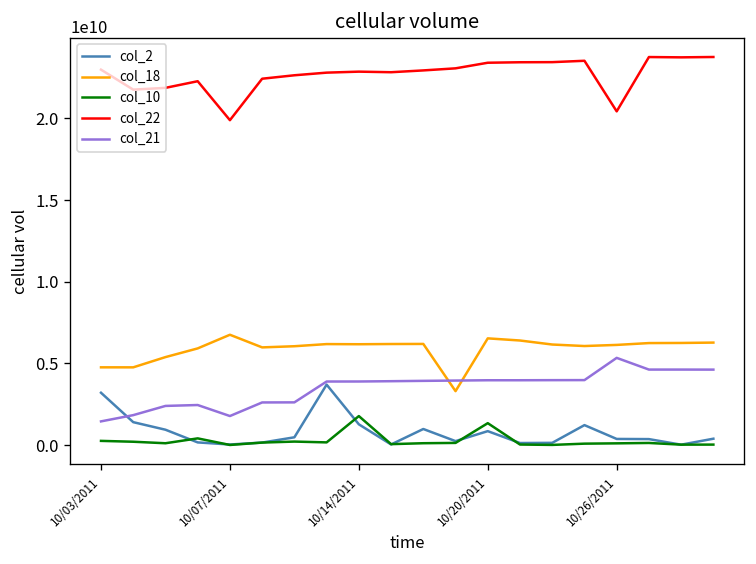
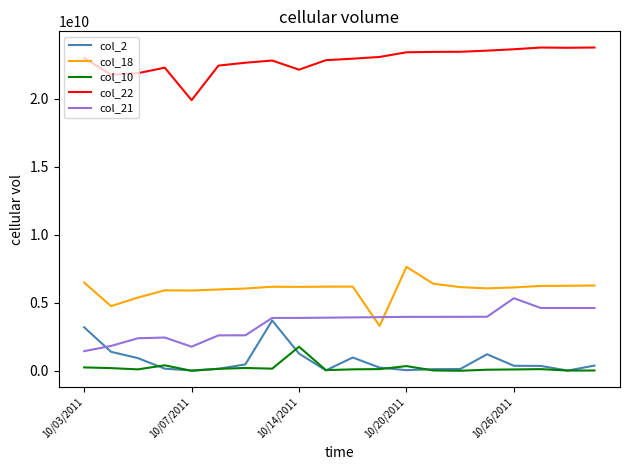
  {
    "col_2": {
      "10/03/2011": 3200000000,
      "10/14/2011": 1300000000,
-     "10/20/2011": 800000000,
+     "10/20/2011": 100000000,
      "10/26/2011": 400000000
    },
    "col_18": {
-     "10/03/2011": 4800000000,
-     "10/07/2011": 6800000000,
+     "10/03/2011": 6500000000,
+     "10/07/2011": 5900000000,
      "10/14/2011": 6200000000,
-     "10/20/2011": 6500000000,
+     "10/20/2011": 7600000000,
      "10/26/2011": 6100000000
    },
    "col_10": {
      "10/03/2011": 300000000,
      "10/14/2011": 1800000000,
-     "10/20/2011": 1300000000,
+     "10/20/2011": 300000000,
      "10/26/2011": 100000000
    },
    "col_22": {
      "10/07/2011": 19900000000,
-     "10/14/2011": 22900000000,
+     "10/14/2011": 22100000000,
      "10/20/2011": 23400000000,
-     "10/26/2011": 20400000000
+     "10/26/2011": 23600000000
    },
    "col_21": {
      "10/03/2011": 1400000000,
      "10/07/2011": 1800000000,
      "10/14/2011": 3900000000,
      "10/20/2011": 4000000000,
      "10/26/2011": 5300000000
    }
  }
